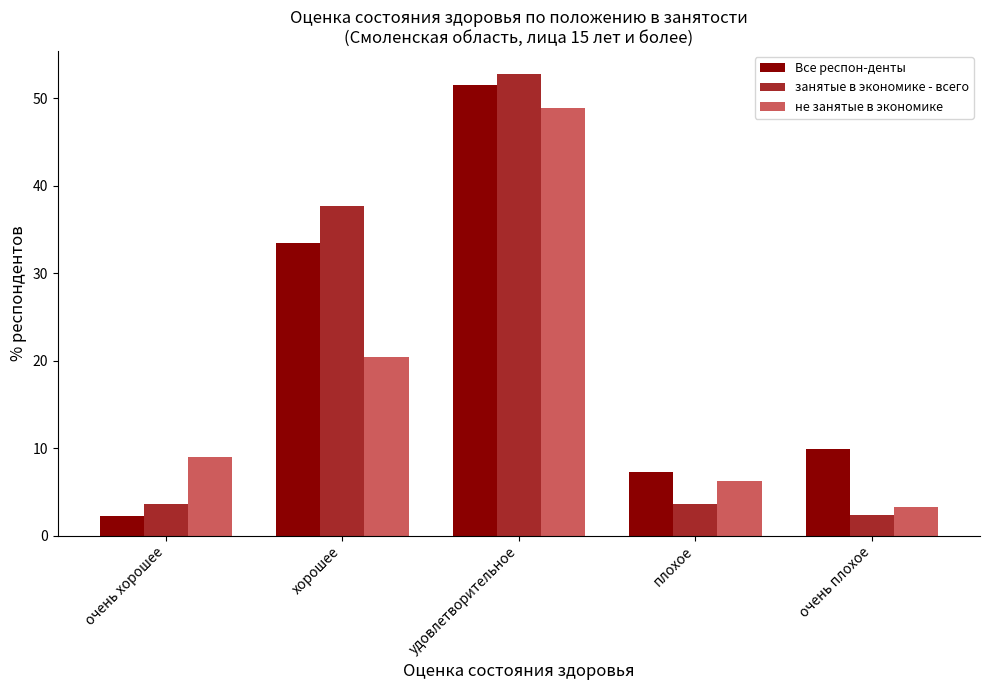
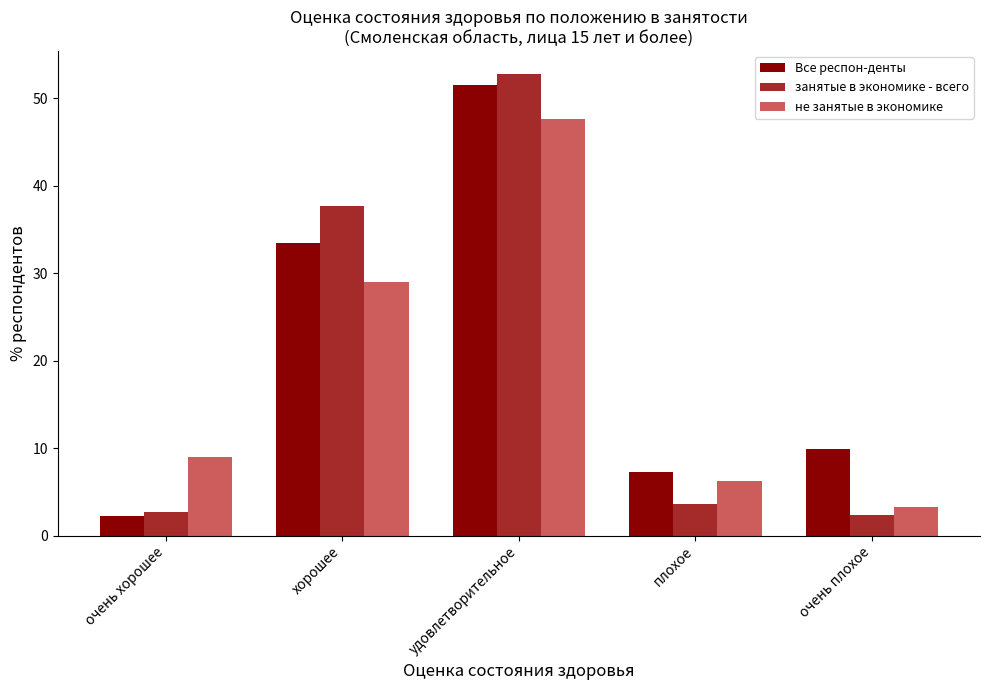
  {
    "Все респон-денты": {
      "очень хорошее": 2,
      "хорошее": 33,
      "удовлетворительное": 51,
      "плохое": 7,
      "очень плохое": 10
    },
    "занятые в экономике - всего": {
-     "очень хорошее": 4,
+     "очень хорошее": 3,
      "хорошее": 38,
      "удовлетворительное": 53,
      "плохое": 4,
      "очень плохое": 2
    },
    "не занятые в экономике": {
      "очень хорошее": 9,
-     "хорошее": 20,
-     "удовлетворительное": 49,
+     "хорошее": 29,
+     "удовлетворительное": 48,
      "плохое": 6,
      "очень плохое": 3
    }
  }
